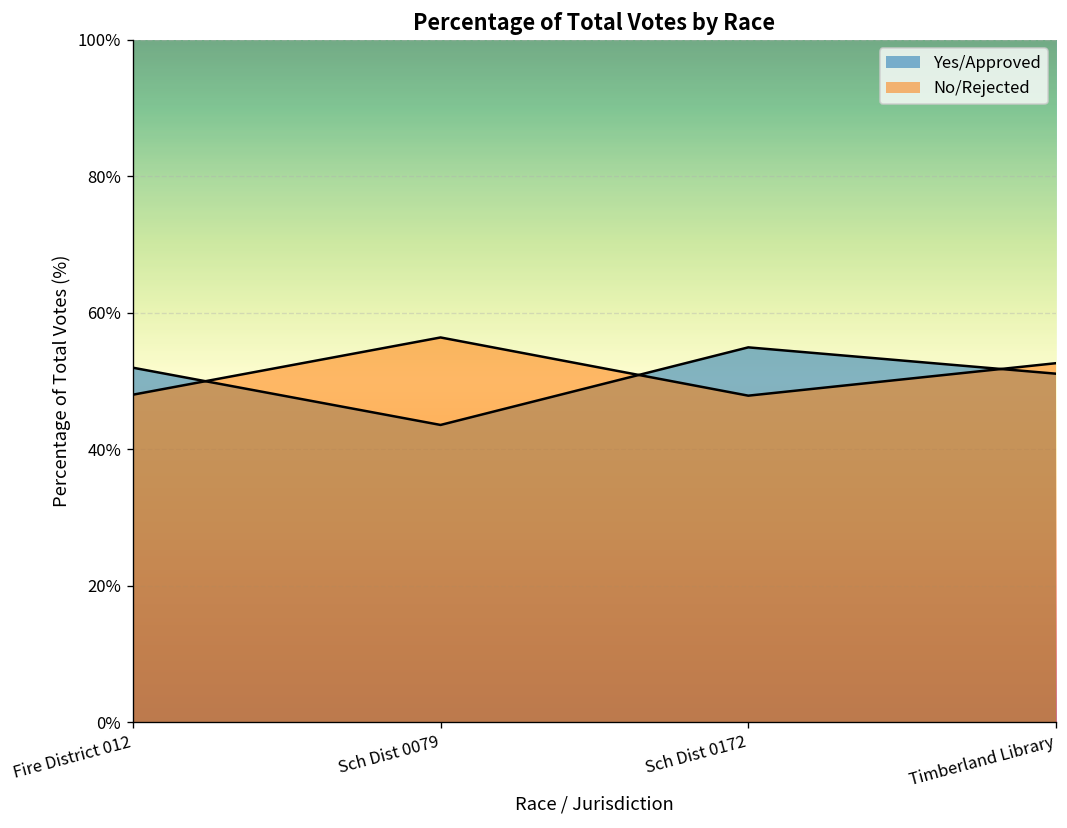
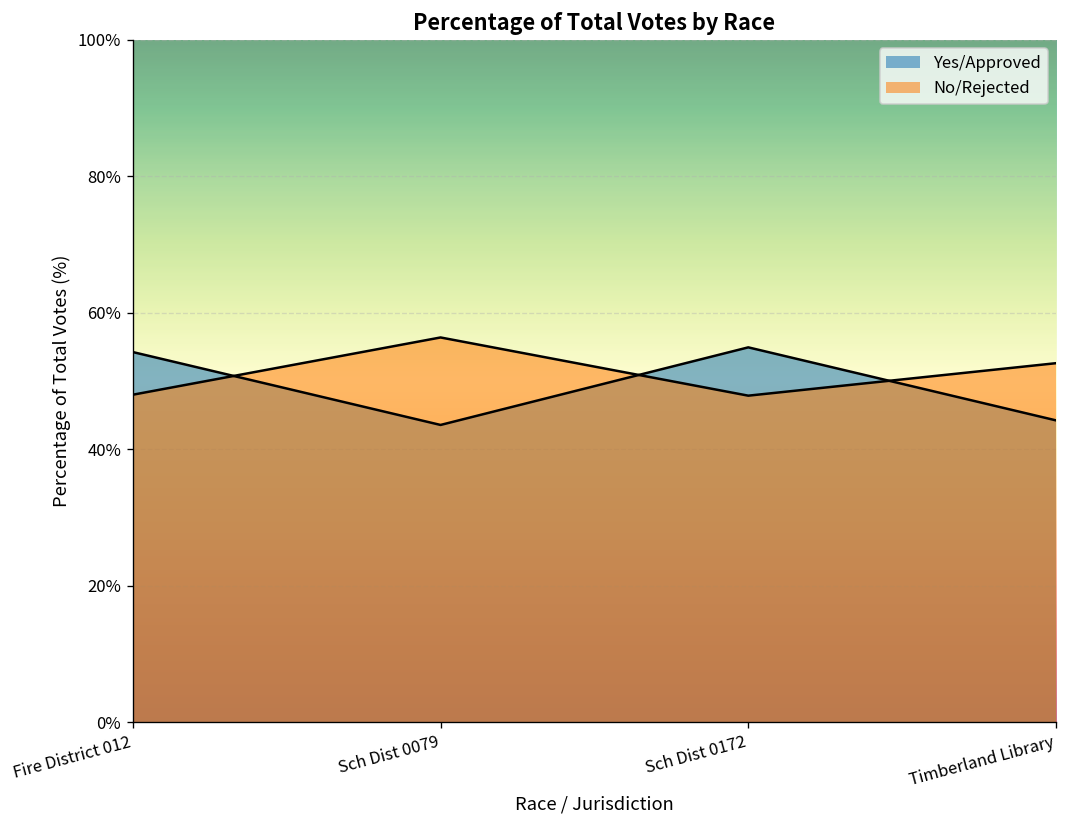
  {
    "Yes/Approved": {
-     "Fire District 012": "52%",
+     "Fire District 012": "54%",
      "Sch Dist 0079": "44%",
      "Sch Dist 0172": "55%",
-     "Timberland Library": "51%"
+     "Timberland Library": "44%"
    },
    "No/Rejected": {
      "Fire District 012": "48%",
      "Sch Dist 0079": "56%",
      "Sch Dist 0172": "48%",
      "Timberland Library": "53%"
    }
  }
